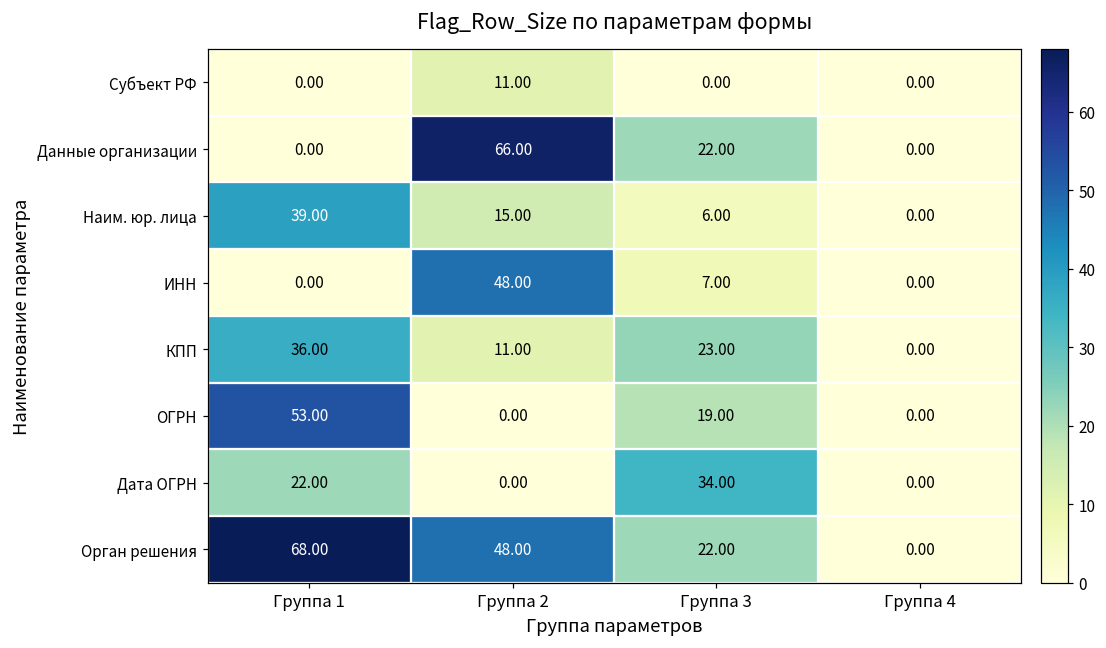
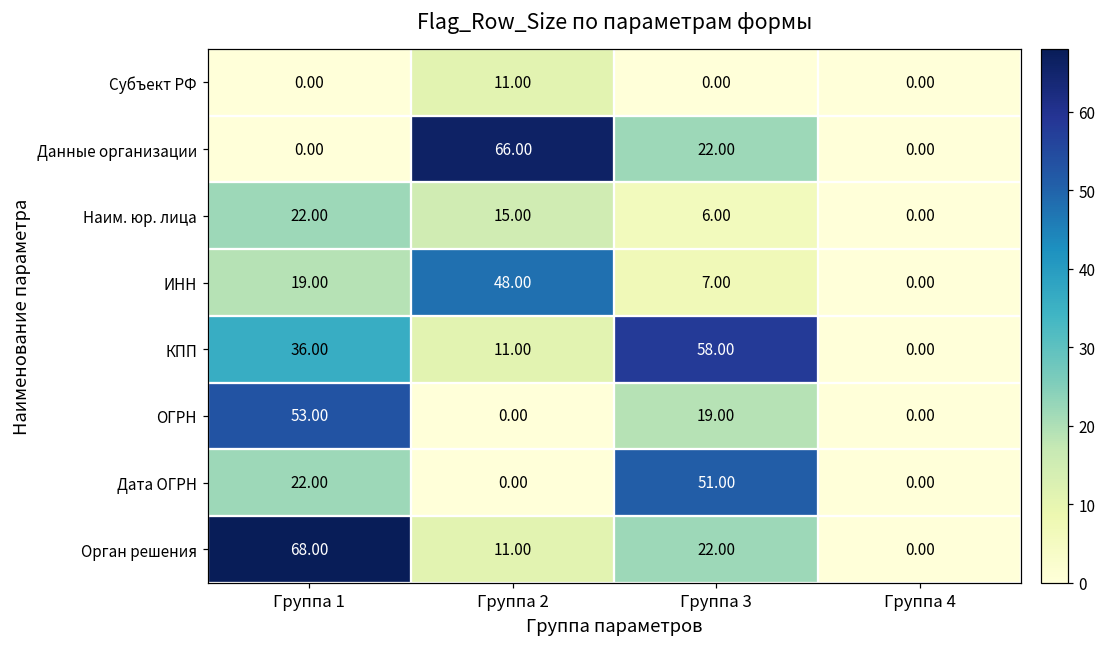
  {
    "Субъект РФ": {
      "Группа 1": 0.00,
      "Группа 2": 11.00,
      "Группа 3": 0.00,
      "Группа 4": 0.00
    },
    "Данные организации": {
      "Группа 1": 0.00,
      "Группа 2": 66.00,
      "Группа 3": 22.00,
      "Группа 4": 0.00
    },
    "Наим. юр. лица": {
-     "Группа 1": 39.00,
+     "Группа 1": 22.00,
      "Группа 2": 15.00,
      "Группа 3": 6.00,
      "Группа 4": 0.00
    },
    "ИНН": {
-     "Группа 1": 0.00,
+     "Группа 1": 19.00,
      "Группа 2": 48.00,
      "Группа 3": 7.00,
      "Группа 4": 0.00
    },
    "КПП": {
      "Группа 1": 36.00,
      "Группа 2": 11.00,
-     "Группа 3": 23.00,
+     "Группа 3": 58.00,
      "Группа 4": 0.00
    },
    "ОГРН": {
      "Группа 1": 53.00,
      "Группа 2": 0.00,
      "Группа 3": 19.00,
      "Группа 4": 0.00
    },
    "Дата ОГРН": {
      "Группа 1": 22.00,
      "Группа 2": 0.00,
-     "Группа 3": 34.00,
+     "Группа 3": 51.00,
      "Группа 4": 0.00
    },
    "Орган решения": {
      "Группа 1": 68.00,
-     "Группа 2": 48.00,
+     "Группа 2": 11.00,
      "Группа 3": 22.00,
      "Группа 4": 0.00
    }
  }
